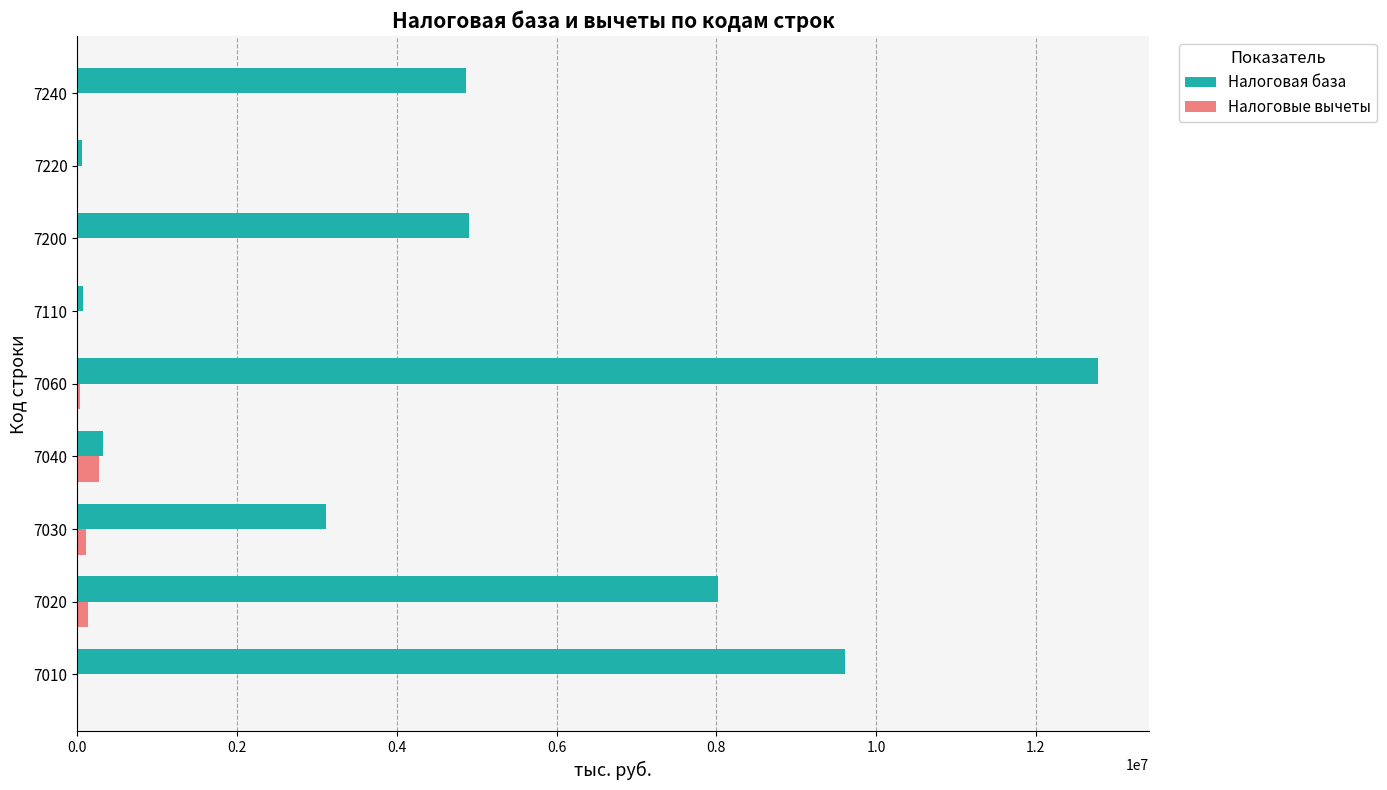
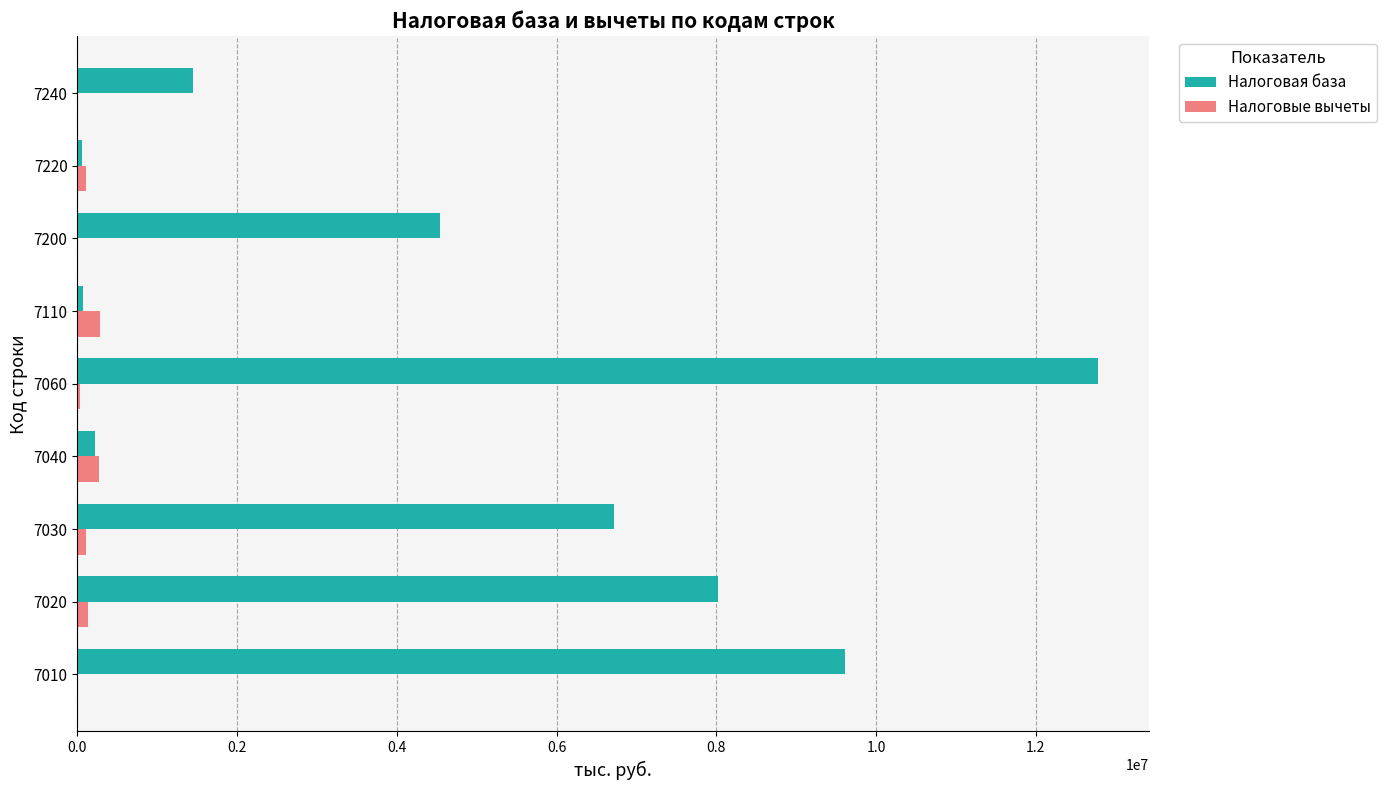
  {
    "Налоговая база": {
-     "7240": 4900000,
+     "7240": 1400000,
      "7220": 100000,
-     "7200": 4900000,
+     "7200": 4500000,
      "7110": 100000,
      "7060": 12800000,
-     "7040": 300000,
-     "7030": 3100000,
+     "7040": 200000,
+     "7030": 6700000,
      "7020": 8000000,
      "7010": 9600000
    },
    "Налоговые вычеты": {
      "7240": 0,
-     "7220": 0,
-     "7110": 0,
+     "7220": 100000,
+     "7110": 300000,
      "7060": 0,
      "7040": 300000,
      "7030": 100000,
      "7020": 100000
    }
  }
